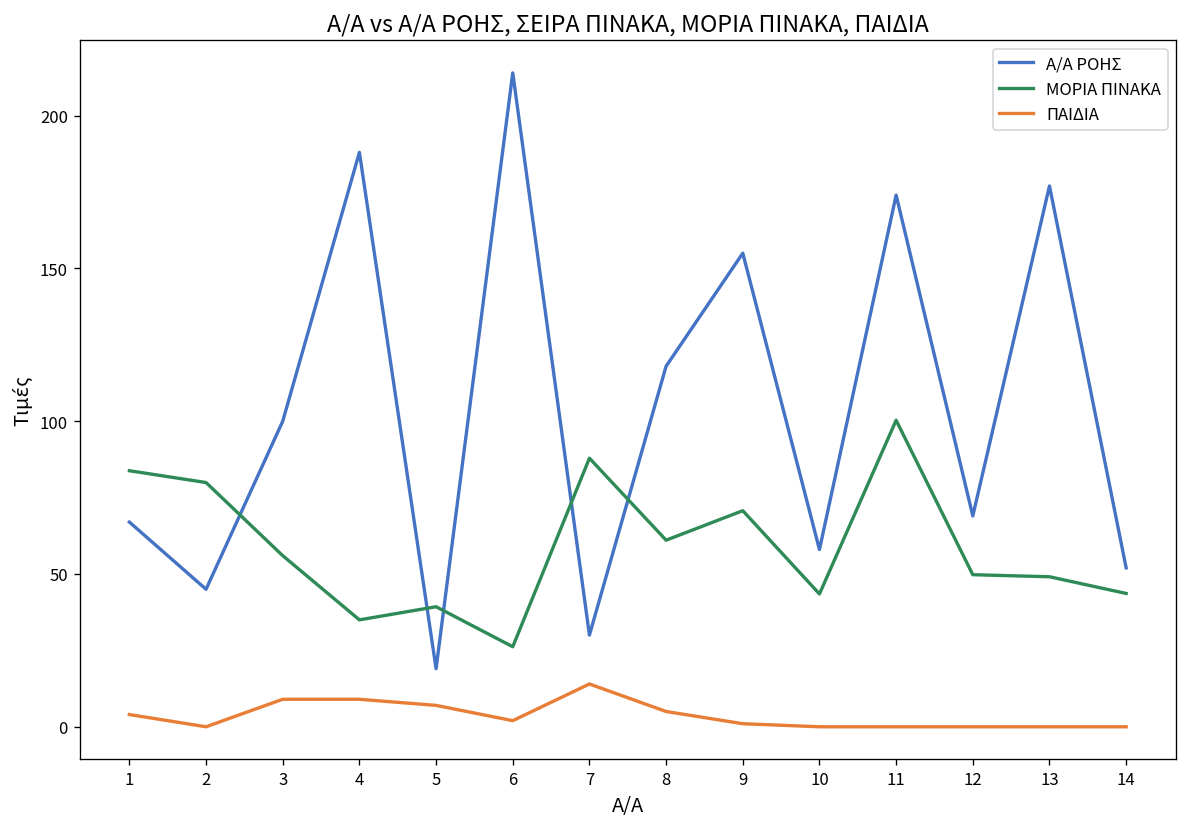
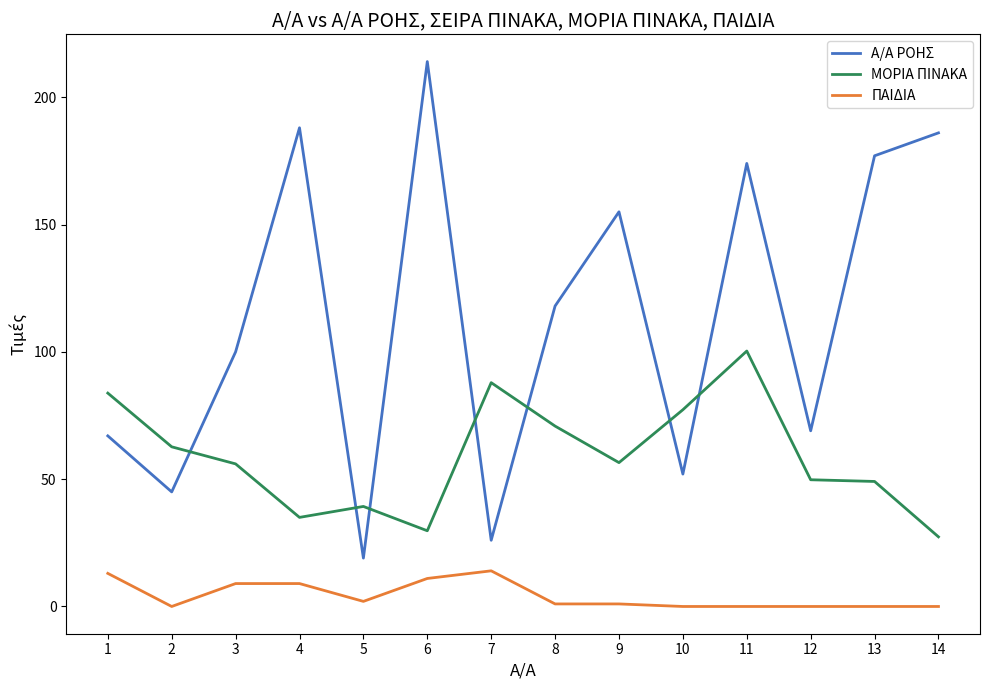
  {
    "Α/Α ΡΟΗΣ": {
      "1": 67,
      "2": 45,
      "3": 100,
      "4": 188,
      "5": 19,
      "6": 214,
-     "7": 30,
+     "7": 26,
      "8": 118,
      "9": 155,
-     "10": 58,
+     "10": 52,
      "11": 174,
      "12": 69,
      "13": 177,
-     "14": 52
+     "14": 186
    },
    "ΜΟΡΙΑ ΠΙΝΑΚΑ": {
      "1": 84,
-     "2": 80,
+     "2": 63,
      "3": 56,
      "4": 35,
      "5": 39,
-     "6": 26,
+     "6": 30,
      "7": 88,
-     "8": 61,
-     "9": 71,
-     "10": 43,
+     "8": 71,
+     "9": 56,
+     "10": 77,
      "11": 100,
      "12": 50,
      "13": 49,
-     "14": 44
+     "14": 27
    },
    "ΠΑΙΔΙΑ": {
-     "1": 4,
+     "1": 13,
      "2": 0,
      "3": 9,
      "4": 9,
-     "5": 7,
-     "6": 2,
+     "5": 2,
+     "6": 11,
      "7": 14,
-     "8": 5,
+     "8": 1,
      "9": 1,
      "10": 0,
      "11": 0,
      "12": 0,
      "13": 0,
      "14": 0
    }
  }
